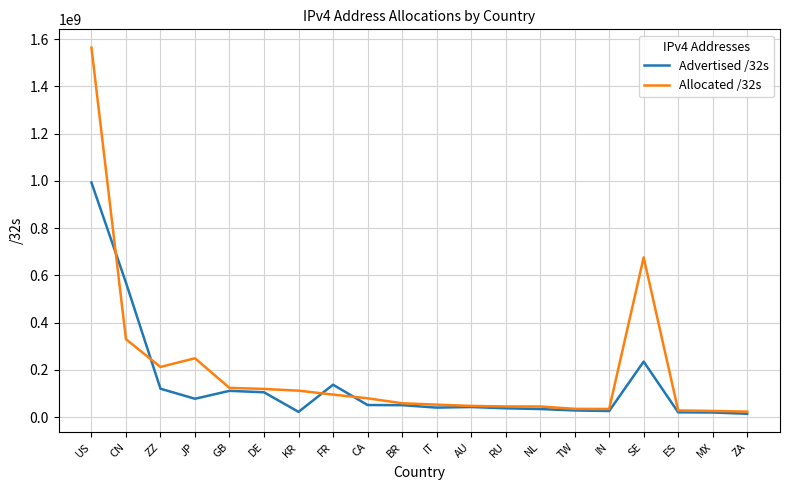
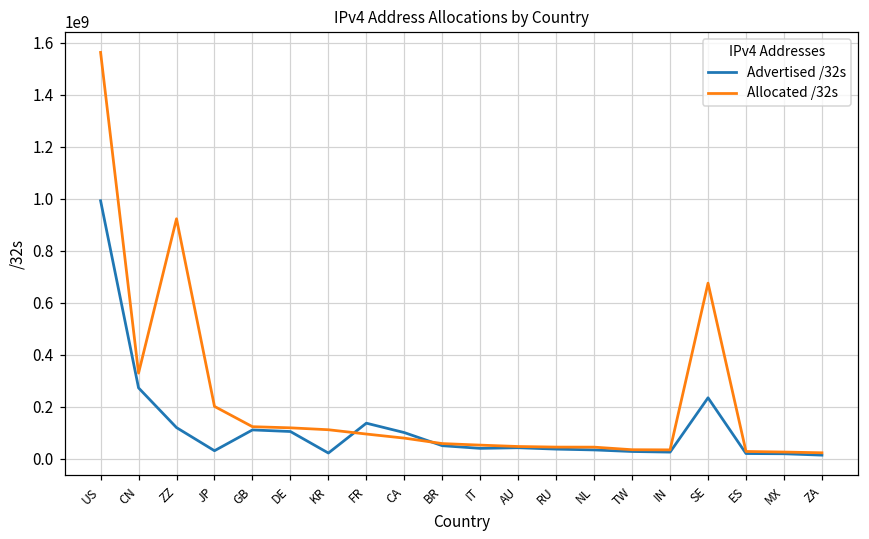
  {
    "Advertised /32s": {
      "US": 990000000,
-     "CN": 570000000,
+     "CN": 270000000,
      "ZZ": 120000000,
-     "JP": 80000000,
+     "JP": 30000000,
      "GB": 110000000,
      "DE": 110000000,
      "KR": 20000000,
      "FR": 140000000,
-     "CA": 50000000,
+     "CA": 100000000,
      "IT": 40000000,
      "SE": 240000000
    },
    "Allocated /32s": {
      "US": 1560000000,
      "CN": 330000000,
-     "ZZ": 210000000,
-     "JP": 250000000,
+     "ZZ": 920000000,
+     "JP": 200000000,
      "GB": 120000000,
      "DE": 120000000,
      "KR": 110000000,
      "FR": 100000000,
      "CA": 80000000,
      "IT": 50000000,
      "SE": 680000000
    }
  }
